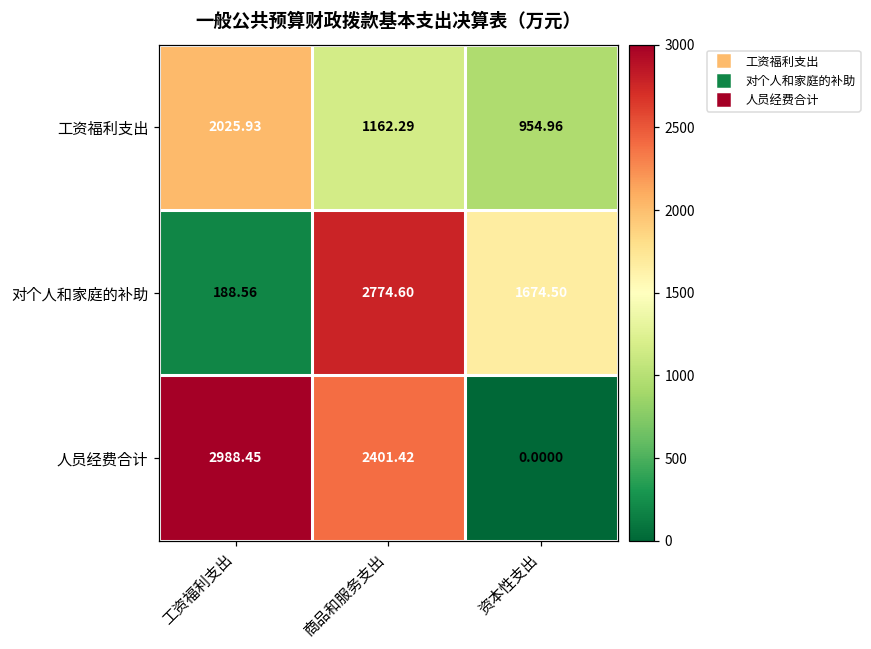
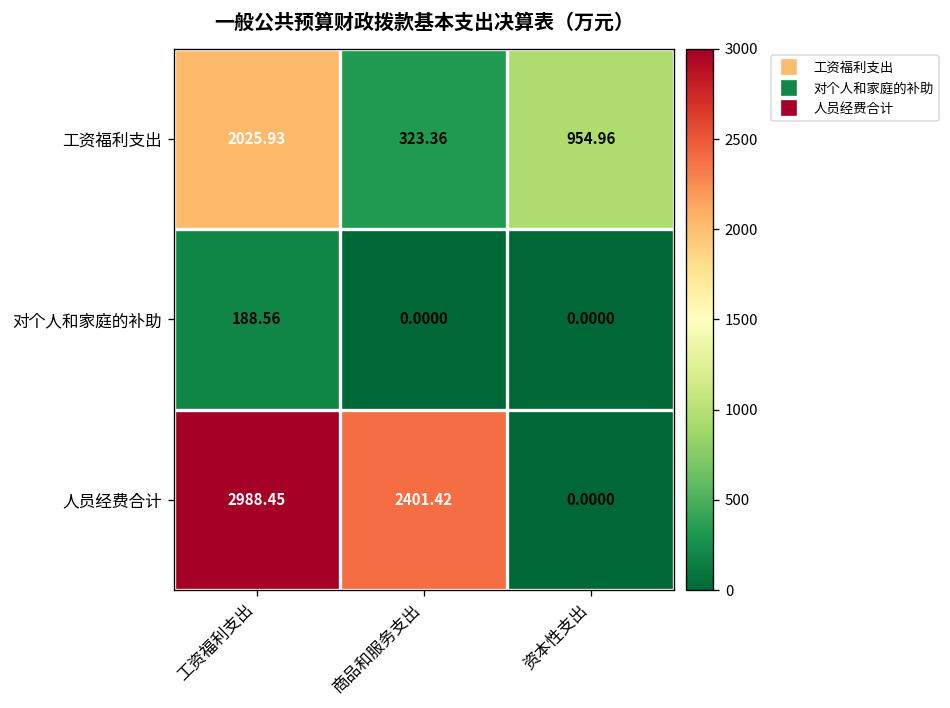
  {
    "工资福利支出": {
      "工资福利支出": 2025.93,
-     "商品和服务支出": 1162.29,
+     "商品和服务支出": 323.36,
      "资本性支出": 954.96
    },
    "对个人和家庭的补助": {
      "工资福利支出": 188.56,
-     "商品和服务支出": 2774.60,
-     "资本性支出": 1674.50
+     "商品和服务支出": 0.0000,
+     "资本性支出": 0.0000
    },
    "人员经费合计": {
      "工资福利支出": 2988.45,
      "商品和服务支出": 2401.42,
      "资本性支出": 0.0000
    }
  }
